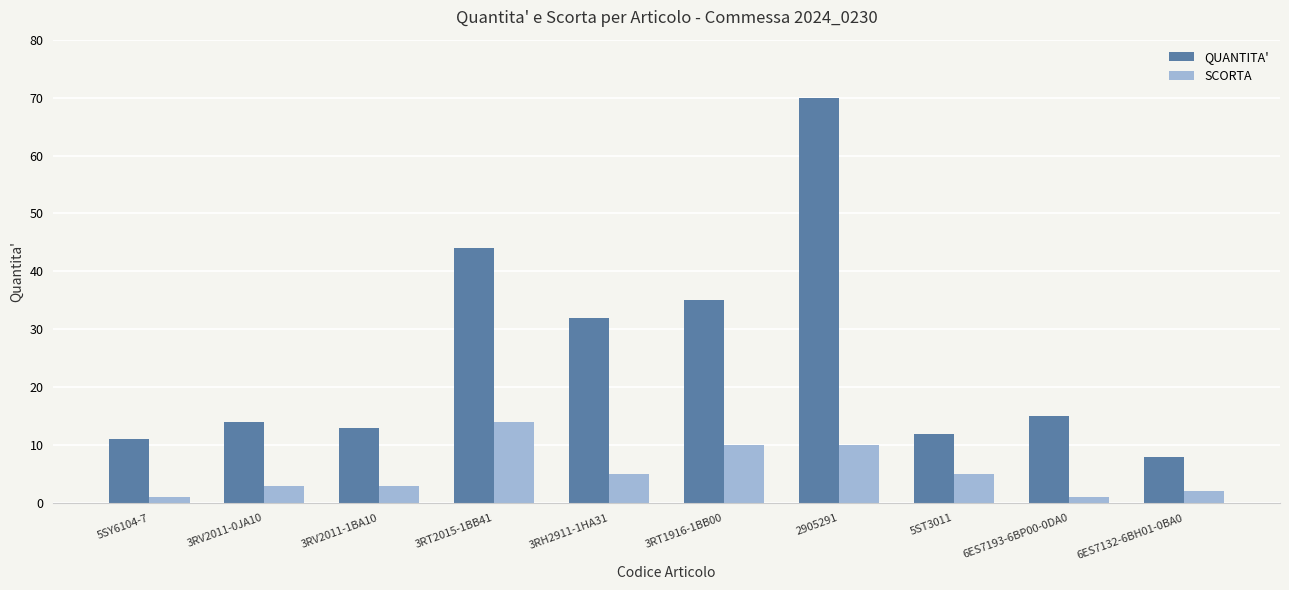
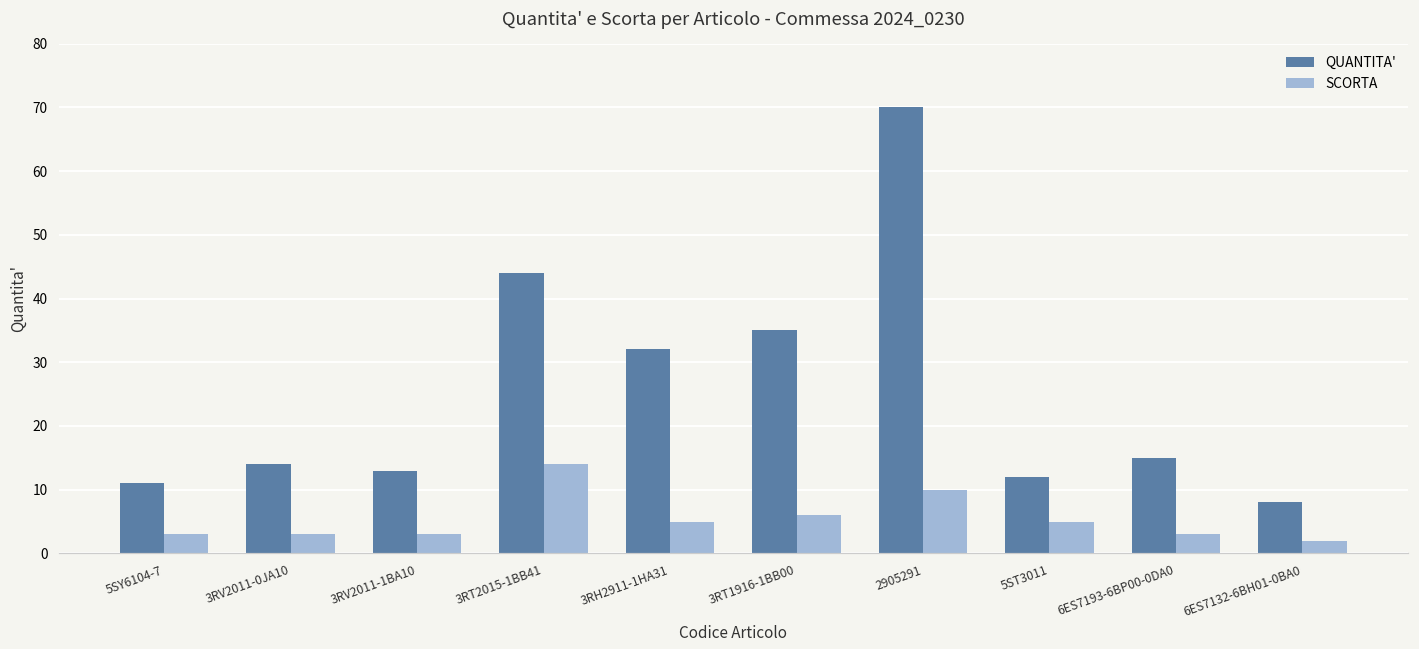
  {
    "QUANTITA'": {
      "5SY6104-7": 11,
      "3RV2011-0JA10": 14,
      "3RV2011-1BA10": 13,
      "3RT2015-1BB41": 44,
      "3RH2911-1HA31": 32,
      "3RT1916-1BB00": 35,
      "2905291": 70,
      "5ST3011": 12,
      "6ES7193-6BP00-0DA0": 15,
      "6ES7132-6BH01-0BA0": 8
    },
    "SCORTA": {
-     "5SY6104-7": 1,
+     "5SY6104-7": 3,
      "3RV2011-0JA10": 3,
      "3RV2011-1BA10": 3,
      "3RT2015-1BB41": 14,
      "3RH2911-1HA31": 5,
-     "3RT1916-1BB00": 10,
+     "3RT1916-1BB00": 6,
      "2905291": 10,
      "5ST3011": 5,
-     "6ES7193-6BP00-0DA0": 1,
+     "6ES7193-6BP00-0DA0": 3,
      "6ES7132-6BH01-0BA0": 2
    }
  }
